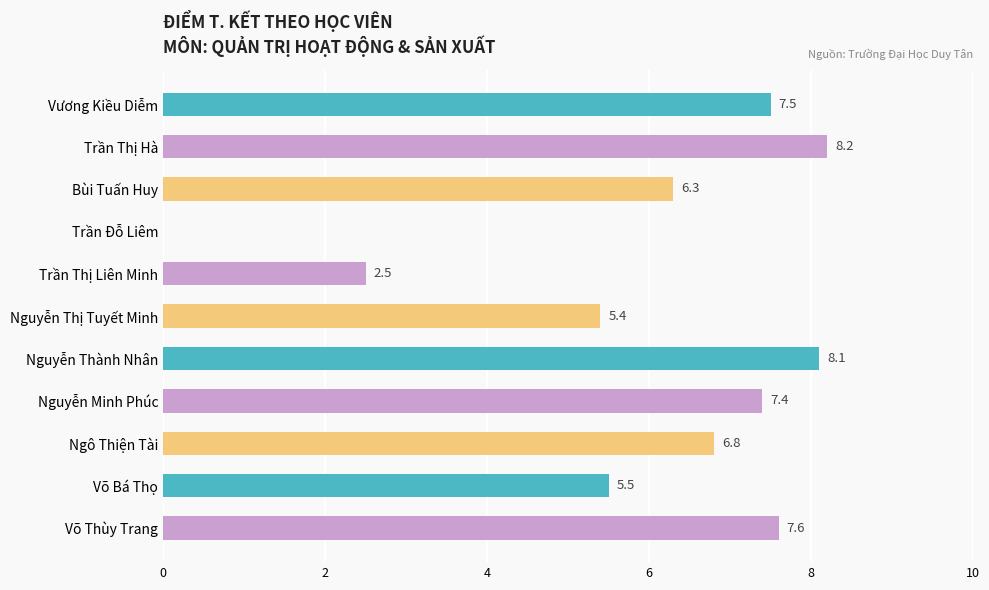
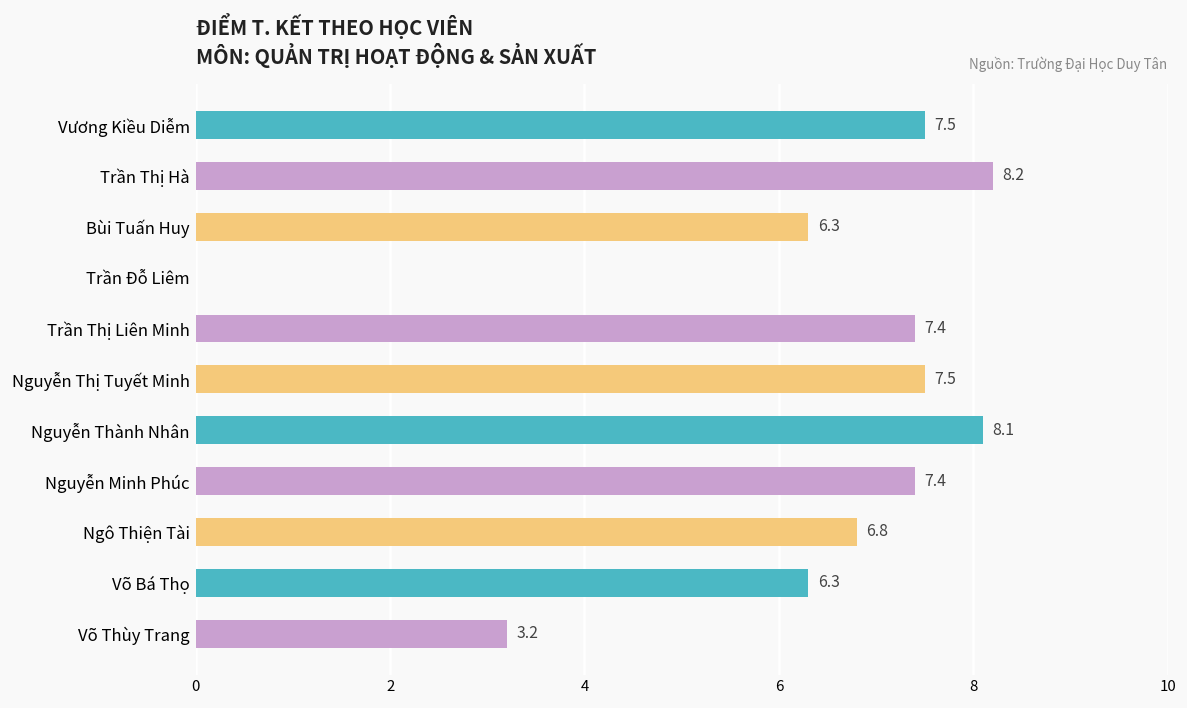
  {
    "Vương Kiều Diễm": 7.5,
    "Trần Thị Hà": 8.2,
    "Bùi Tuấn Huy": 6.3,
-   "Trần Thị Liên Minh": 2.5,
-   "Nguyễn Thị Tuyết Minh": 5.4,
+   "Trần Thị Liên Minh": 7.4,
+   "Nguyễn Thị Tuyết Minh": 7.5,
    "Nguyễn Thành Nhân": 8.1,
    "Nguyễn Minh Phúc": 7.4,
    "Ngô Thiện Tài": 6.8,
-   "Võ Bá Thọ": 5.5,
-   "Võ Thùy Trang": 7.6
+   "Võ Bá Thọ": 6.3,
+   "Võ Thùy Trang": 3.2
  }
